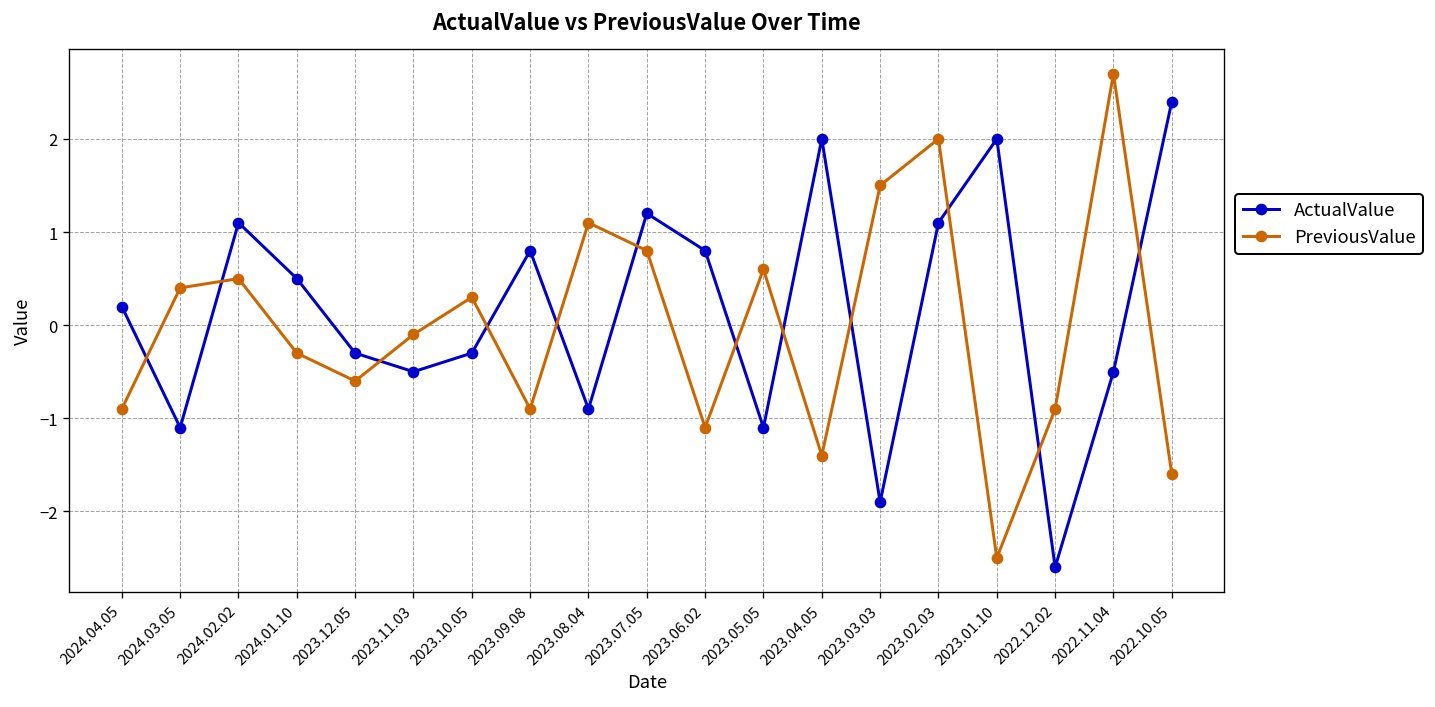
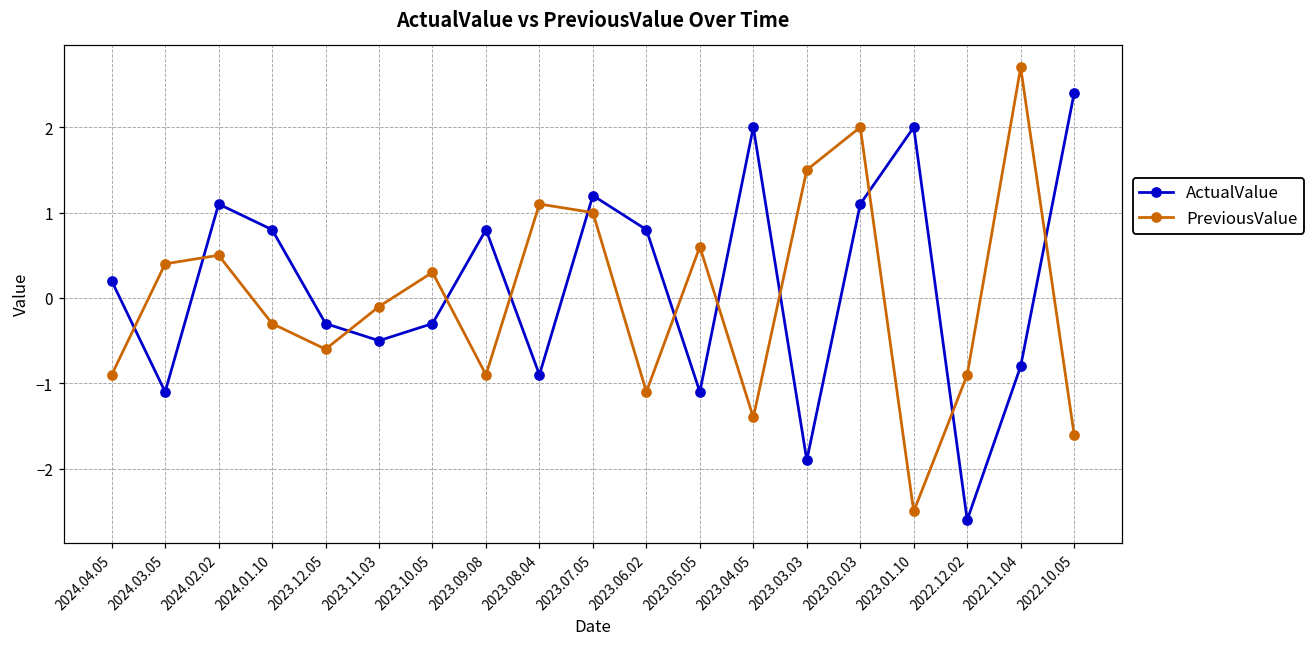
  {
    "ActualValue": {
      "2024.04.05": 0.2,
      "2024.03.05": -1.1,
      "2024.02.02": 1.1,
-     "2024.01.10": 0.5,
+     "2024.01.10": 0.8,
      "2023.12.05": -0.3,
      "2023.11.03": -0.5,
      "2023.10.05": -0.3,
      "2023.09.08": 0.8,
      "2023.08.04": -0.9,
      "2023.07.05": 1.2,
      "2023.06.02": 0.8,
      "2023.05.05": -1.1,
      "2023.04.05": 2.0,
      "2023.03.03": -1.9,
      "2023.02.03": 1.1,
      "2023.01.10": 2.0,
      "2022.12.02": -2.6,
-     "2022.11.04": -0.5,
+     "2022.11.04": -0.8,
      "2022.10.05": 2.4
    },
    "PreviousValue": {
      "2024.04.05": -0.9,
      "2024.03.05": 0.4,
      "2024.02.02": 0.5,
      "2024.01.10": -0.3,
      "2023.12.05": -0.6,
      "2023.11.03": -0.1,
      "2023.10.05": 0.3,
      "2023.09.08": -0.9,
      "2023.08.04": 1.1,
-     "2023.07.05": 0.8,
+     "2023.07.05": 1.0,
      "2023.06.02": -1.1,
      "2023.05.05": 0.6,
      "2023.04.05": -1.4,
      "2023.03.03": 1.5,
      "2023.02.03": 2.0,
      "2023.01.10": -2.5,
      "2022.12.02": -0.9,
      "2022.11.04": 2.7,
      "2022.10.05": -1.6
    }
  }
